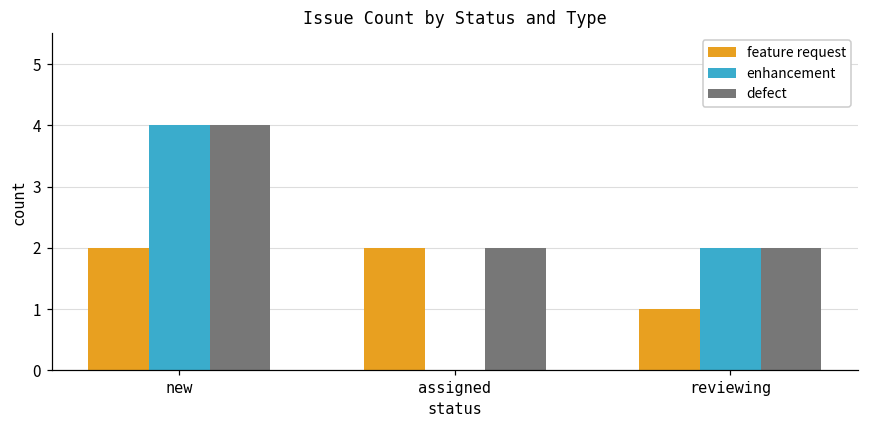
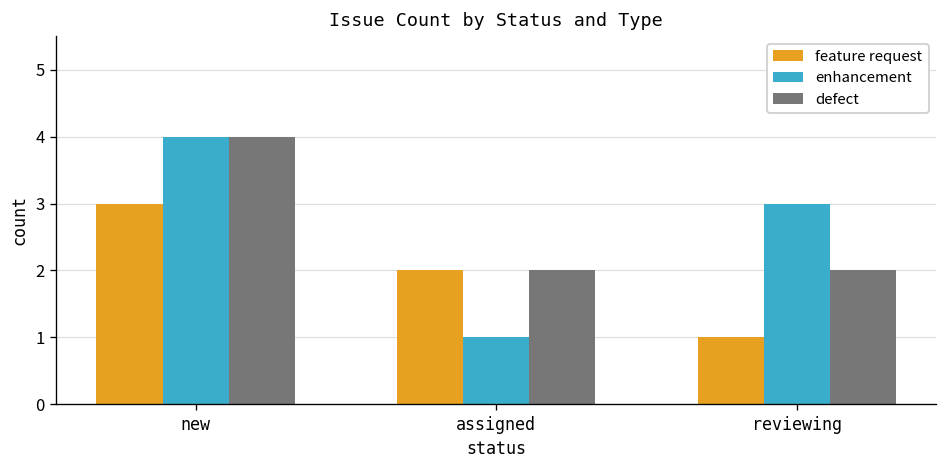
  {
    "feature request": {
-     "new": 2,
+     "new": 3,
      "assigned": 2,
      "reviewing": 1
    },
    "enhancement": {
      "new": 4,
-     "assigned": 0,
-     "reviewing": 2
+     "assigned": 1,
+     "reviewing": 3
    },
    "defect": {
      "new": 4,
      "assigned": 2,
      "reviewing": 2
    }
  }
